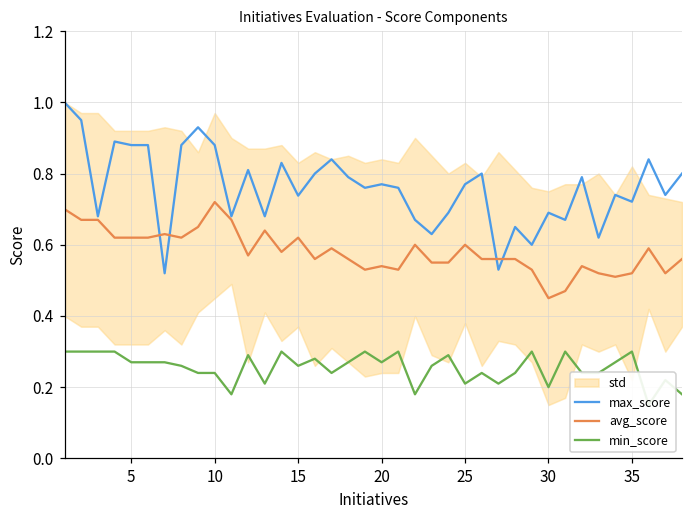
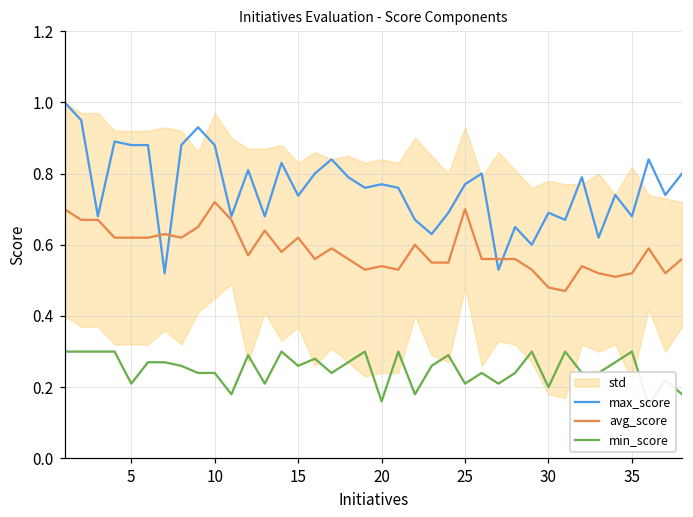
  {
    "max_score": {
      "5": 0.88,
      "10": 0.88,
      "15": 0.74,
      "20": 0.77,
      "25": 0.77,
      "30": 0.69,
-     "35": 0.72
+     "35": 0.68
    },
    "avg_score": {
      "5": 0.62,
      "10": 0.72,
      "15": 0.62,
      "20": 0.54,
-     "25": 0.6,
-     "30": 0.45,
+     "25": 0.7,
+     "30": 0.48,
      "35": 0.52
    },
    "min_score": {
-     "5": 0.27,
+     "5": 0.21,
      "10": 0.24,
      "15": 0.26,
-     "20": 0.27,
+     "20": 0.16,
      "25": 0.21,
      "30": 0.20,
      "35": 0.30
    }
  }
